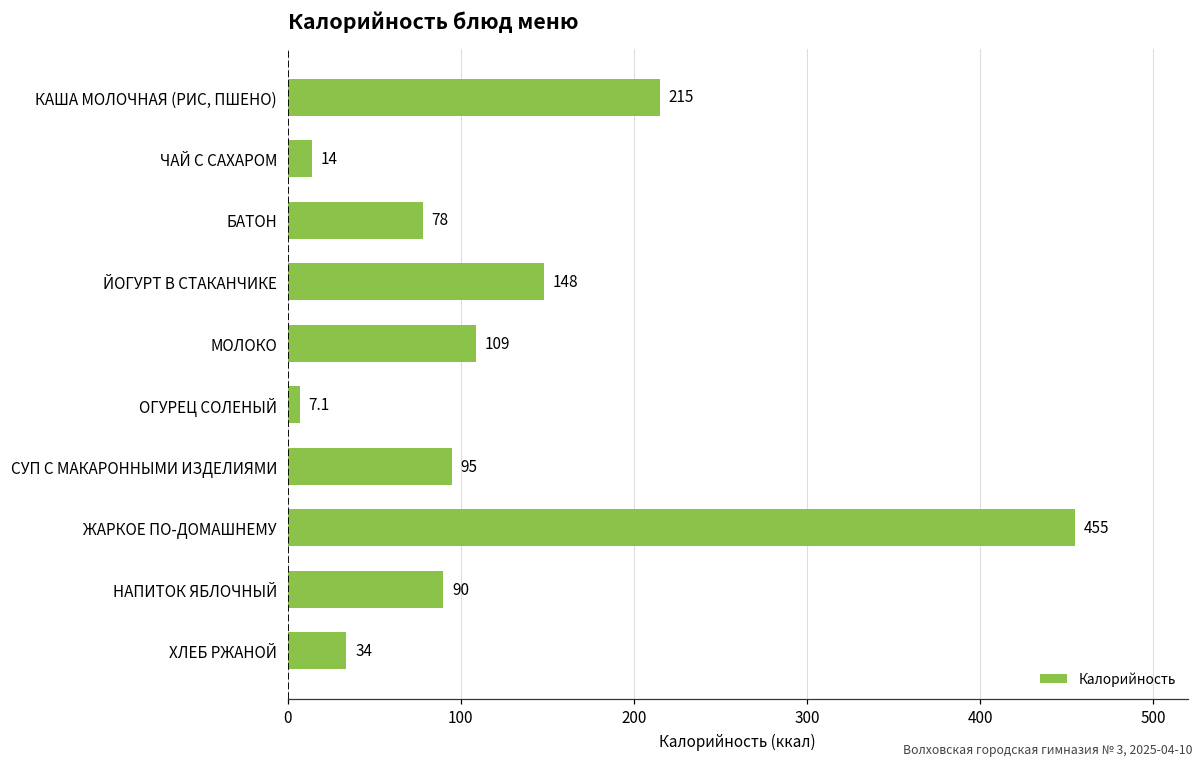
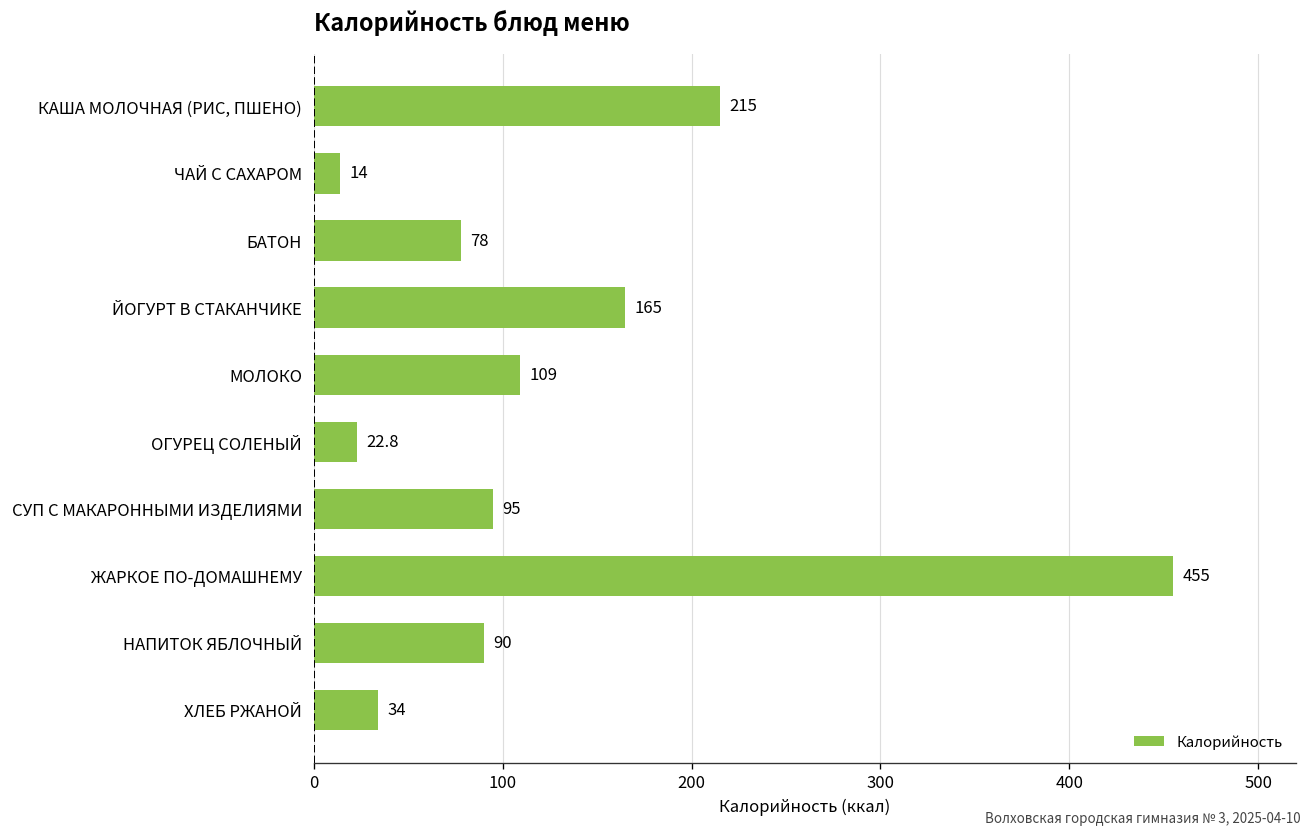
  {
    "КАША МОЛОЧНАЯ (РИС, ПШЕНО)": 215,
    "ЧАЙ С САХАРОМ": 14,
    "БАТОН": 78,
-   "ЙОГУРТ В СТАКАНЧИКЕ": 148,
+   "ЙОГУРТ В СТАКАНЧИКЕ": 165,
    "МОЛОКО": 109,
-   "ОГУРЕЦ СОЛЕНЫЙ": 7.1,
+   "ОГУРЕЦ СОЛЕНЫЙ": 22.8,
    "СУП С МАКАРОННЫМИ ИЗДЕЛИЯМИ": 95,
    "ЖАРКОЕ ПО-ДОМАШНЕМУ": 455,
    "НАПИТОК ЯБЛОЧНЫЙ": 90,
    "ХЛЕБ РЖАНОЙ": 34
  }
